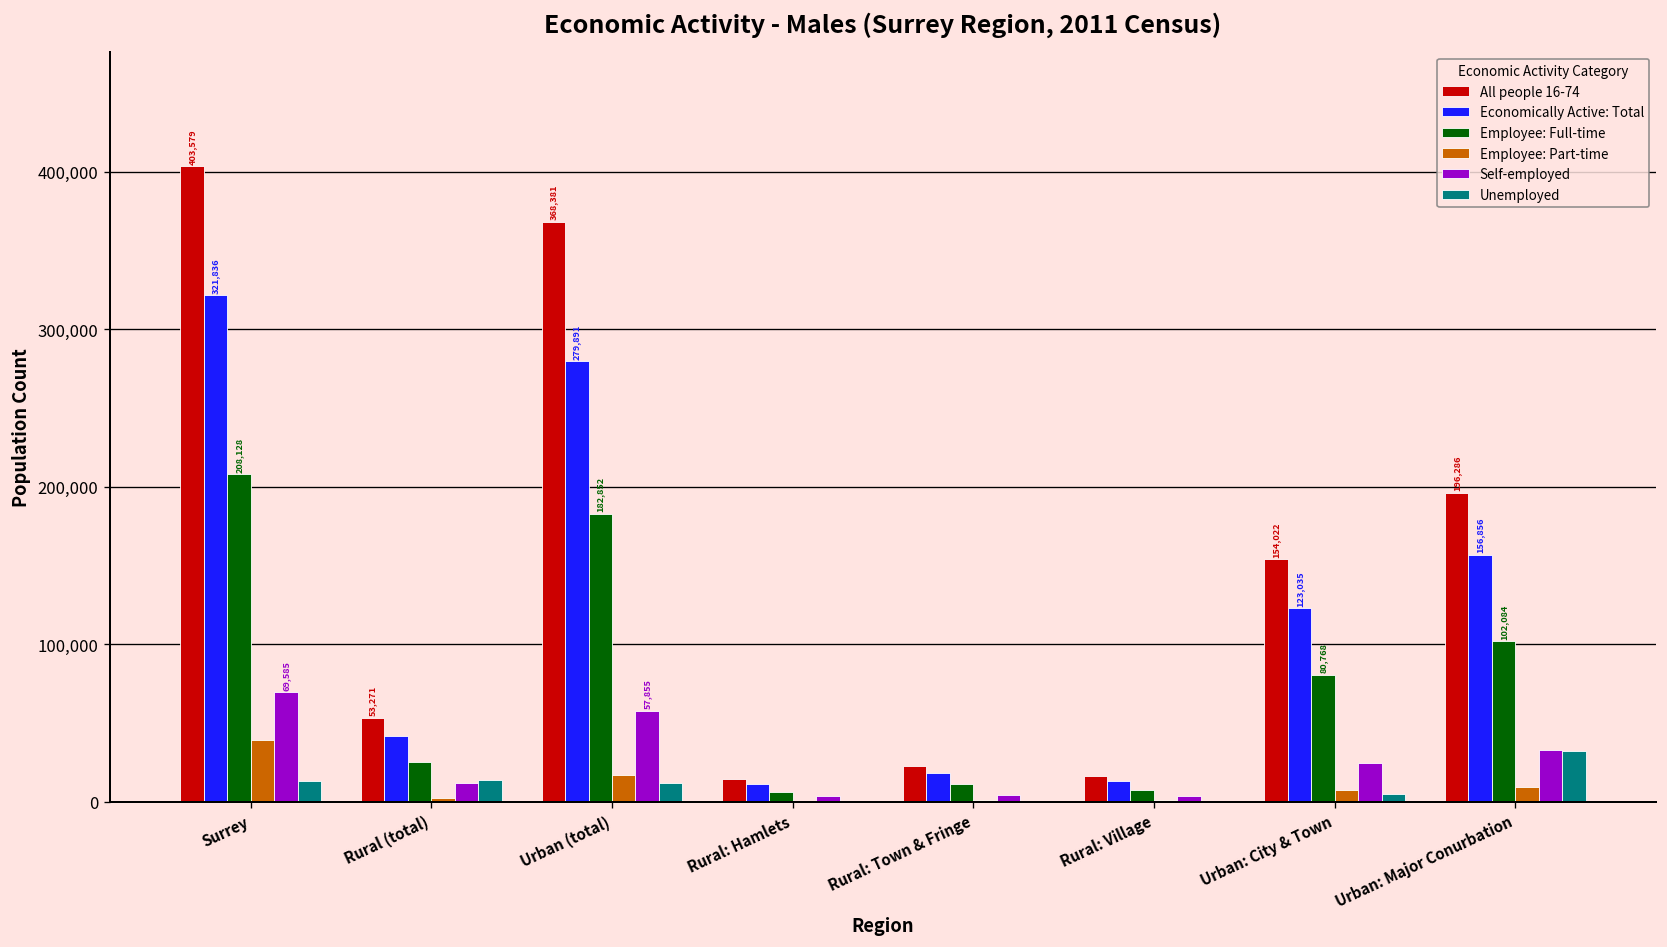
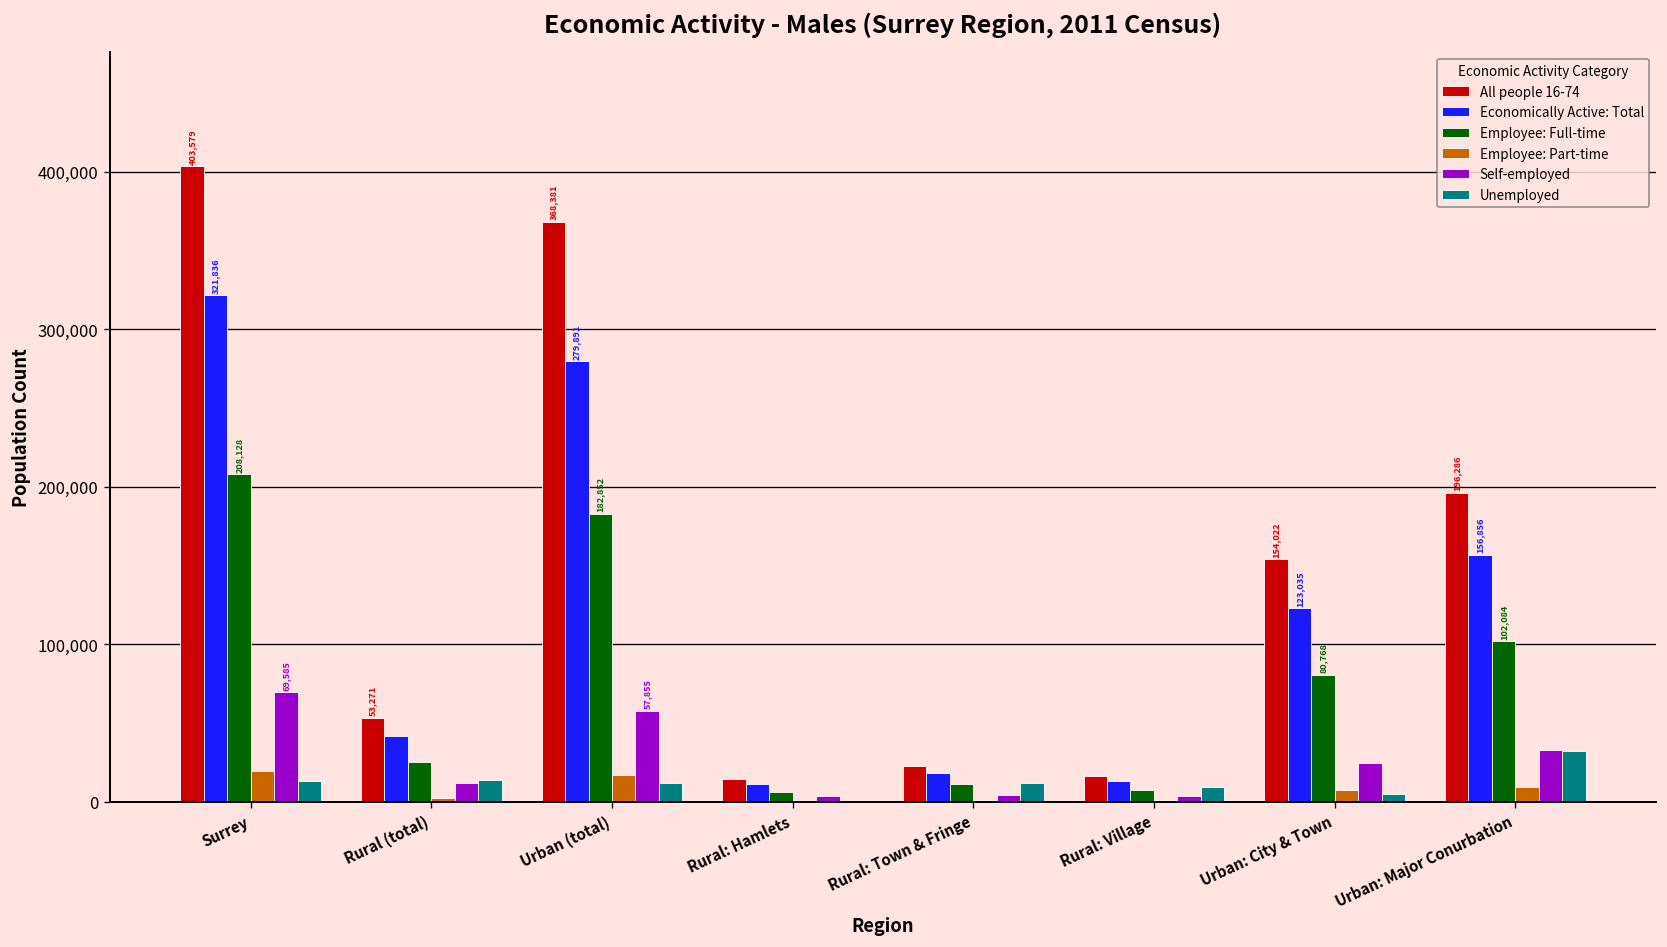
  {
    "All people 16-74": {
      "Surrey": "403,579",
      "Rural (total)": "53,271",
      "Urban (total)": "368,381",
      "Urban: City & Town": "154,022",
      "Urban: Major Conurbation": "196,286"
    },
    "Economically Active: Total": {
      "Surrey": "321,836",
      "Urban (total)": "279,891",
      "Urban: City & Town": "123,035",
      "Urban: Major Conurbation": "156,856"
    },
    "Employee: Full-time": {
      "Surrey": "208,128",
      "Urban (total)": "182,852",
      "Urban: City & Town": "80,768",
      "Urban: Major Conurbation": "102,084"
    },
    "Employee: Part-time": {
-     "Surrey": "39,000",
+     "Surrey": "19,000",
      "Rural (total)": "2,000",
      "Urban (total)": "17,000",
      "Urban: City & Town": "8,000",
      "Urban: Major Conurbation": "10,000"
    },
    "Self-employed": {
      "Surrey": "69,585",
      "Urban (total)": "57,855"
    },
    "Unemployed": {
      "Surrey": "13,000",
      "Rural (total)": "14,000",
      "Urban (total)": "12,000",
-     "Rural: Town & Fringe": "1,000",
-     "Rural: Village": "0",
+     "Rural: Town & Fringe": "12,000",
+     "Rural: Village": "9,000",
      "Urban: City & Town": "5,000",
      "Urban: Major Conurbation": "32,000"
    }
  }
